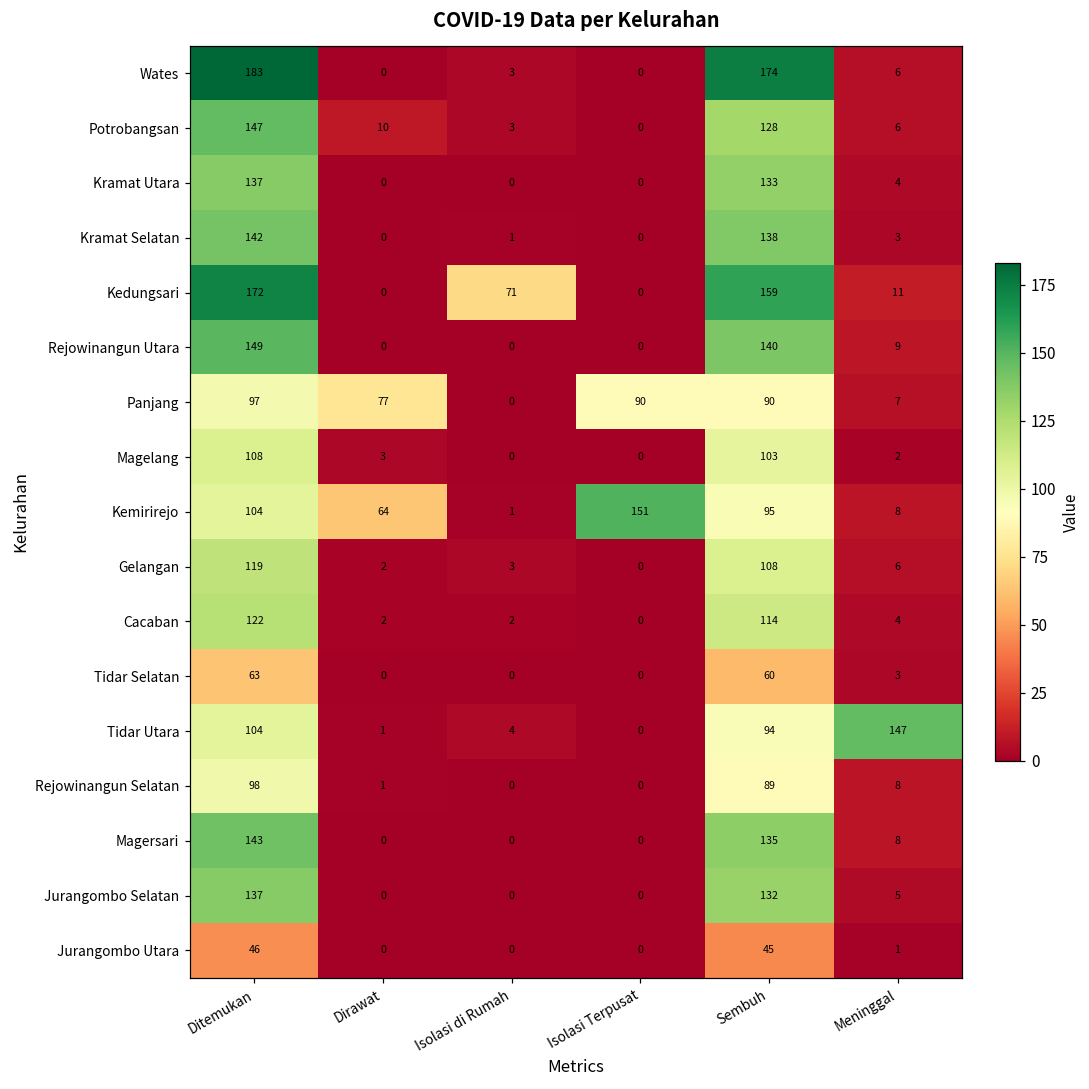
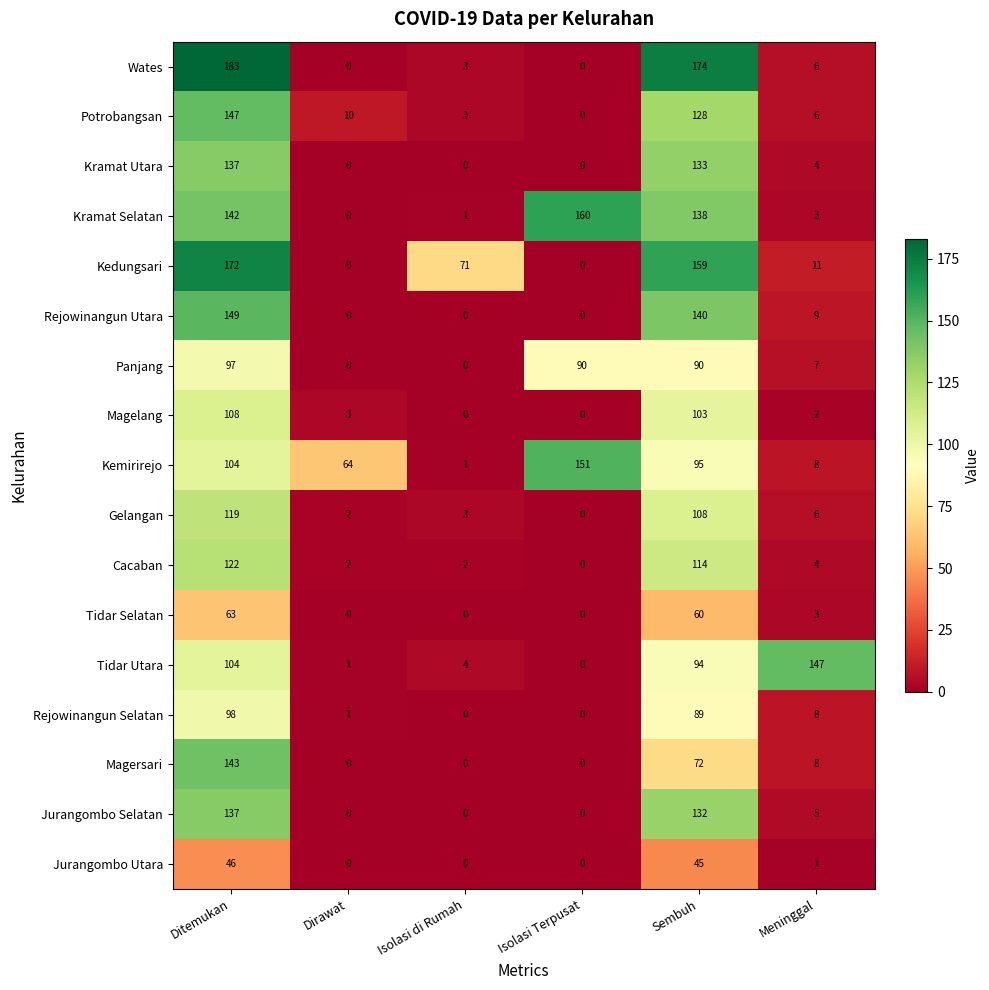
  {
    "Wates": {
      "Ditemukan": 183,
      "Dirawat": 0,
      "Isolasi di Rumah": 3,
      "Isolasi Terpusat": 0,
      "Sembuh": 174,
      "Meninggal": 6
    },
    "Potrobangsan": {
      "Ditemukan": 147,
      "Dirawat": 10,
      "Isolasi di Rumah": 3,
      "Isolasi Terpusat": 0,
      "Sembuh": 128,
      "Meninggal": 6
    },
    "Kramat Utara": {
      "Ditemukan": 137,
      "Dirawat": 0,
      "Isolasi di Rumah": 0,
      "Isolasi Terpusat": 0,
      "Sembuh": 133,
      "Meninggal": 4
    },
    "Kramat Selatan": {
      "Ditemukan": 142,
      "Dirawat": 0,
      "Isolasi di Rumah": 1,
-     "Isolasi Terpusat": 0,
+     "Isolasi Terpusat": 160,
      "Sembuh": 138,
      "Meninggal": 3
    },
    "Kedungsari": {
      "Ditemukan": 172,
      "Dirawat": 0,
      "Isolasi di Rumah": 71,
      "Isolasi Terpusat": 0,
      "Sembuh": 159,
      "Meninggal": 11
    },
    "Rejowinangun Utara": {
      "Ditemukan": 149,
      "Dirawat": 0,
      "Isolasi di Rumah": 0,
      "Isolasi Terpusat": 0,
      "Sembuh": 140,
      "Meninggal": 9
    },
    "Panjang": {
      "Ditemukan": 97,
-     "Dirawat": 77,
+     "Dirawat": 0,
      "Isolasi di Rumah": 0,
      "Isolasi Terpusat": 90,
      "Sembuh": 90,
      "Meninggal": 7
    },
    "Magelang": {
      "Ditemukan": 108,
      "Dirawat": 3,
      "Isolasi di Rumah": 0,
      "Isolasi Terpusat": 0,
      "Sembuh": 103,
      "Meninggal": 2
    },
    "Kemirirejo": {
      "Ditemukan": 104,
      "Dirawat": 64,
      "Isolasi di Rumah": 1,
      "Isolasi Terpusat": 151,
      "Sembuh": 95,
      "Meninggal": 8
    },
    "Gelangan": {
      "Ditemukan": 119,
      "Dirawat": 2,
      "Isolasi di Rumah": 3,
      "Isolasi Terpusat": 0,
      "Sembuh": 108,
      "Meninggal": 6
    },
    "Cacaban": {
      "Ditemukan": 122,
      "Dirawat": 2,
      "Isolasi di Rumah": 2,
      "Isolasi Terpusat": 0,
      "Sembuh": 114,
      "Meninggal": 4
    },
    "Tidar Selatan": {
      "Ditemukan": 63,
      "Dirawat": 0,
      "Isolasi di Rumah": 0,
      "Isolasi Terpusat": 0,
      "Sembuh": 60,
      "Meninggal": 3
    },
    "Tidar Utara": {
      "Ditemukan": 104,
      "Dirawat": 1,
      "Isolasi di Rumah": 4,
      "Isolasi Terpusat": 0,
      "Sembuh": 94,
      "Meninggal": 147
    },
    "Rejowinangun Selatan": {
      "Ditemukan": 98,
      "Dirawat": 1,
      "Isolasi di Rumah": 0,
      "Isolasi Terpusat": 0,
      "Sembuh": 89,
      "Meninggal": 8
    },
    "Magersari": {
      "Ditemukan": 143,
      "Dirawat": 0,
      "Isolasi di Rumah": 0,
      "Isolasi Terpusat": 0,
-     "Sembuh": 135,
+     "Sembuh": 72,
      "Meninggal": 8
    },
    "Jurangombo Selatan": {
      "Ditemukan": 137,
      "Dirawat": 0,
      "Isolasi di Rumah": 0,
      "Isolasi Terpusat": 0,
      "Sembuh": 132,
      "Meninggal": 5
    },
    "Jurangombo Utara": {
      "Ditemukan": 46,
      "Dirawat": 0,
      "Isolasi di Rumah": 0,
      "Isolasi Terpusat": 0,
      "Sembuh": 45,
      "Meninggal": 1
    }
  }
